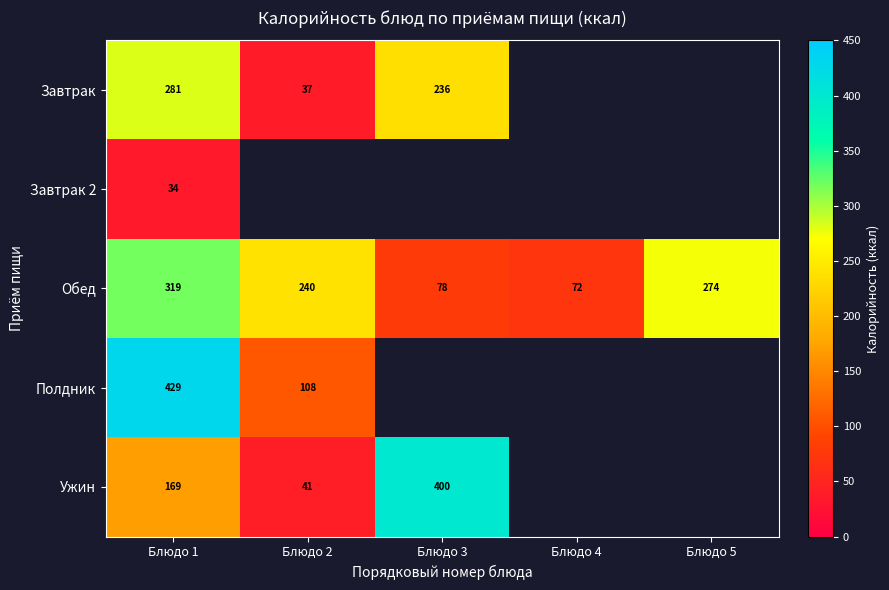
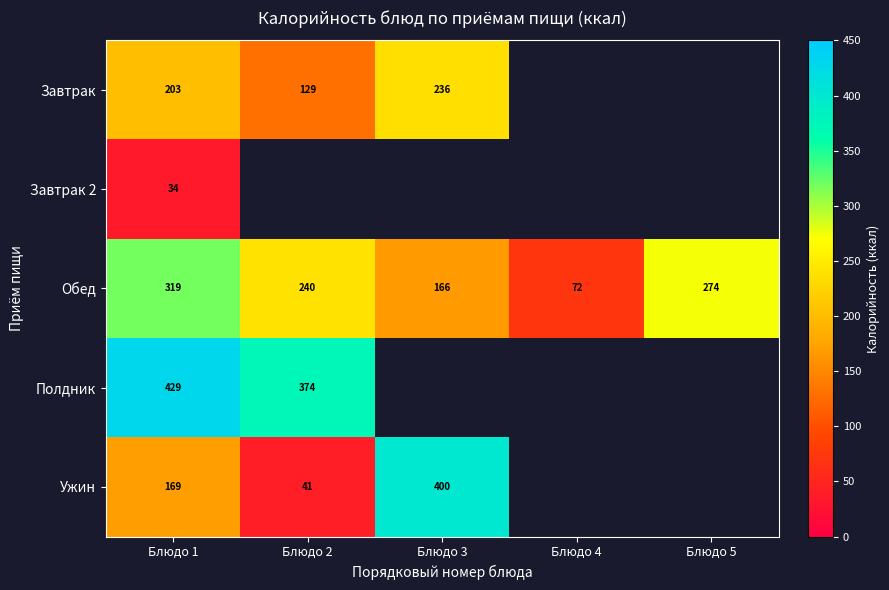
  {
    "Завтрак": {
-     "Блюдо 1": 281,
-     "Блюдо 2": 37,
+     "Блюдо 1": 203,
+     "Блюдо 2": 129,
      "Блюдо 3": 236
    },
    "Завтрак 2": {
      "Блюдо 1": 34
    },
    "Обед": {
      "Блюдо 1": 319,
      "Блюдо 2": 240,
-     "Блюдо 3": 78,
+     "Блюдо 3": 166,
      "Блюдо 4": 72,
      "Блюдо 5": 274
    },
    "Полдник": {
      "Блюдо 1": 429,
-     "Блюдо 2": 108
+     "Блюдо 2": 374
    },
    "Ужин": {
      "Блюдо 1": 169,
      "Блюдо 2": 41,
      "Блюдо 3": 400
    }
  }
